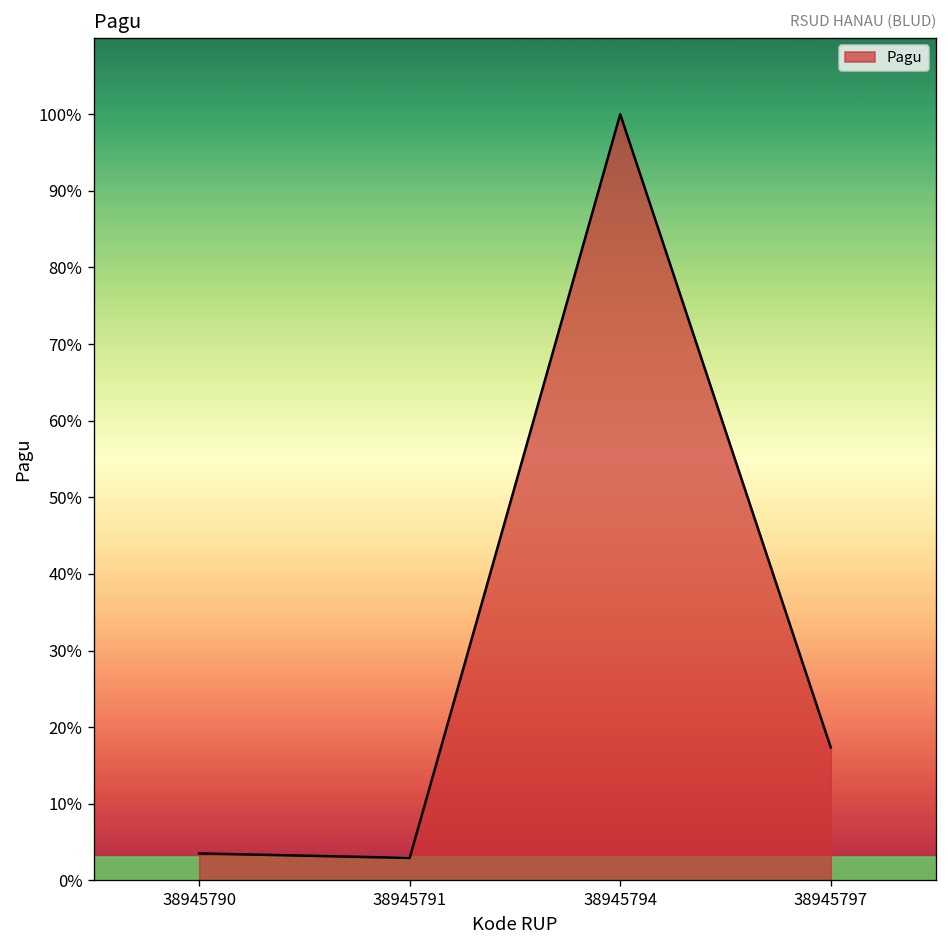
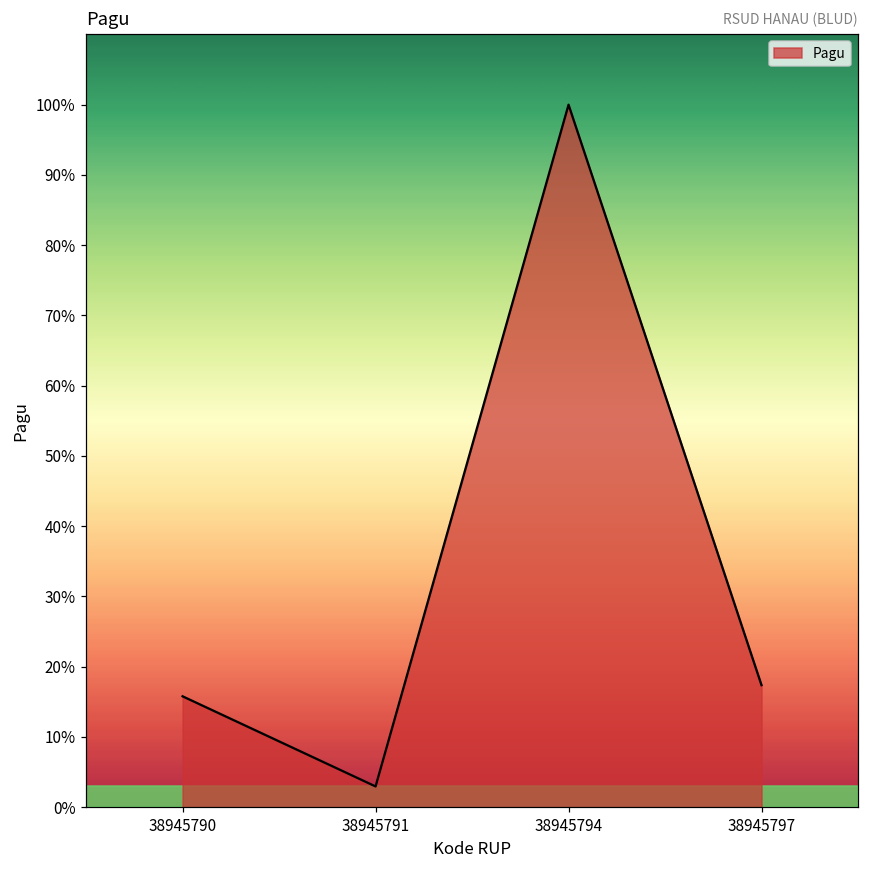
  {
-   "38945790": "4%",
+   "38945790": "16%",
    "38945794": "100%",
    "38945797": "17%"
  }
